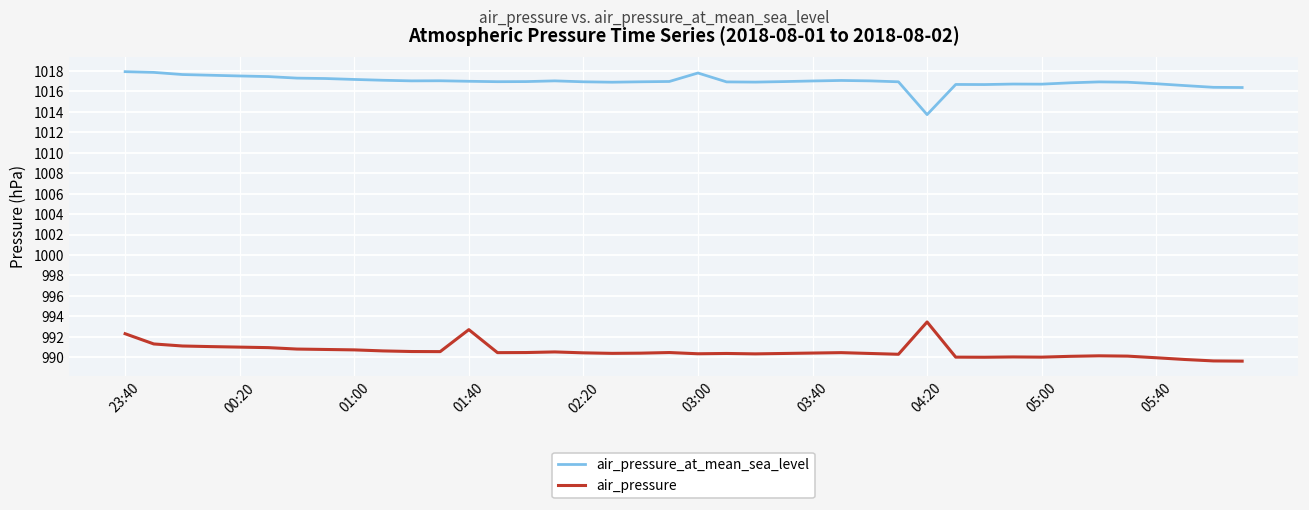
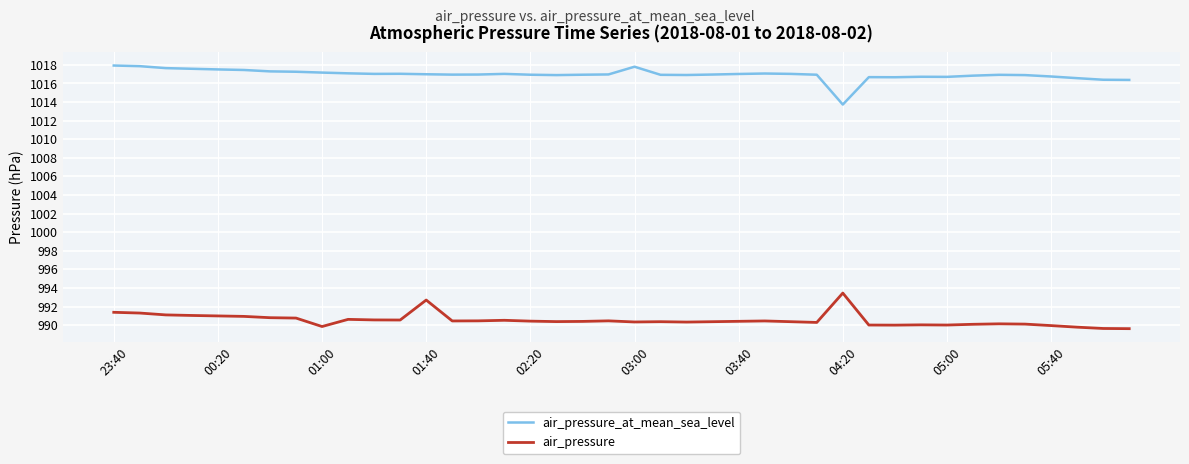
  {
    "air_pressure_at_mean_sea_level": {
      "23:40": 1018,
      "00:20": 1018,
      "01:00": 1017,
      "01:40": 1017,
      "02:20": 1017,
      "03:00": 1018,
      "03:40": 1017,
      "04:20": 1014,
      "05:00": 1017,
      "05:40": 1017
    },
    "air_pressure": {
-     "23:40": 992,
+     "23:40": 991,
      "00:20": 991,
-     "01:00": 991,
+     "01:00": 990,
      "01:40": 993,
      "02:20": 990,
      "03:00": 990,
      "03:40": 990,
      "04:20": 993,
      "05:00": 990,
      "05:40": 990
    }
  }
